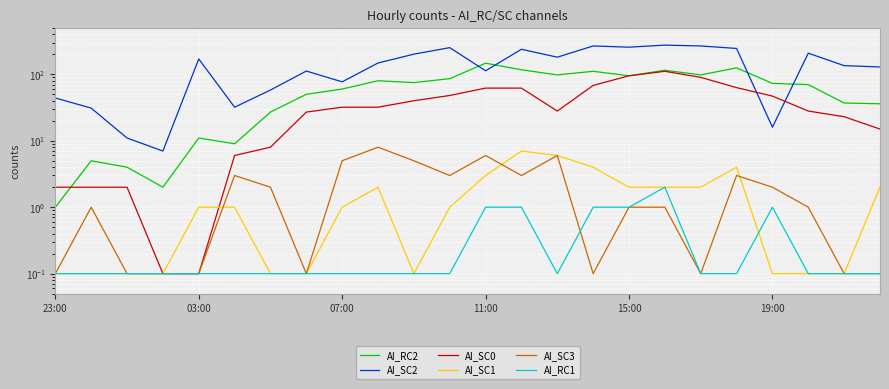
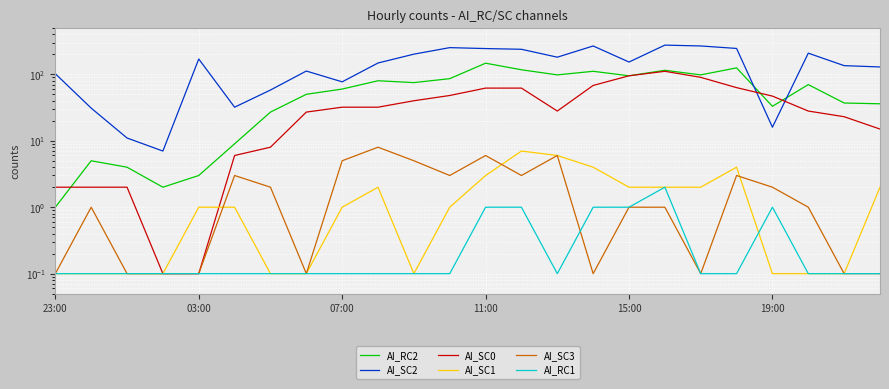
  {
    "AI_RC2": {
      "23:00": 1,
-     "03:00": 11,
+     "03:00": 3,
      "07:00": 60,
      "11:00": 150,
-     "19:00": 70
+     "19:00": 30
    },
    "AI_SC2": {
-     "23:00": 40,
+     "23:00": 100,
      "03:00": 170,
      "07:00": 80,
-     "11:00": 110,
-     "15:00": 260,
+     "11:00": 240,
+     "15:00": 150,
      "19:00": 16
    },
    "AI_SC0": {
      "23:00": 2,
      "07:00": 30,
      "11:00": 60,
      "19:00": 50
    },
    "AI_SC1": {
      "03:00": 1,
      "07:00": 1,
      "11:00": 3,
      "15:00": 2,
      "19:00": 0.10
    },
    "AI_SC3": {
      "07:00": 5,
      "11:00": 6,
      "19:00": 2
    },
    "AI_RC1": {
      "07:00": 0.10,
      "11:00": 1,
      "19:00": 1
    }
  }
